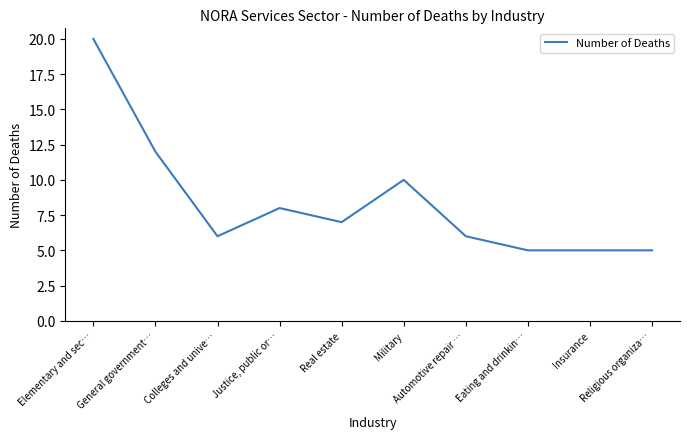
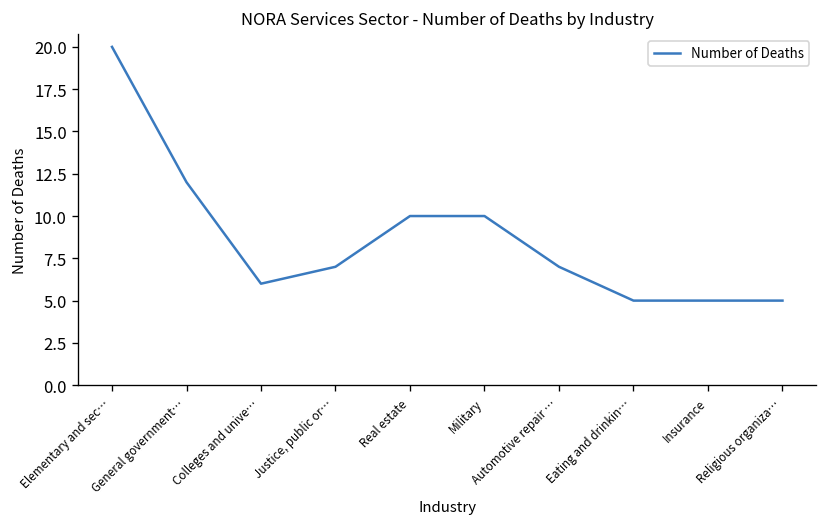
  {
    "Elementary and sec…": 20,
    "General government…": 12,
    "Colleges and unive…": 6,
-   "Justice, public or…": 8,
-   "Real estate": 7,
+   "Justice, public or…": 7,
+   "Real estate": 10,
    "Military": 10,
-   "Automotive repair …": 6,
+   "Automotive repair …": 7,
    "Eating and drinkin…": 5,
    "Insurance": 5,
    "Religious organiza…": 5
  }
